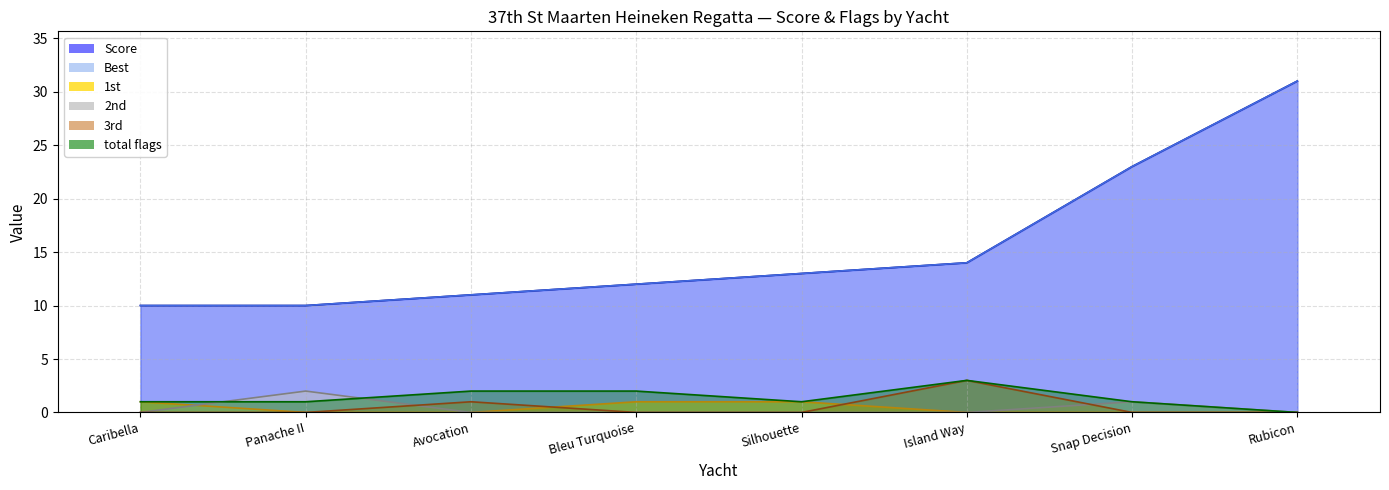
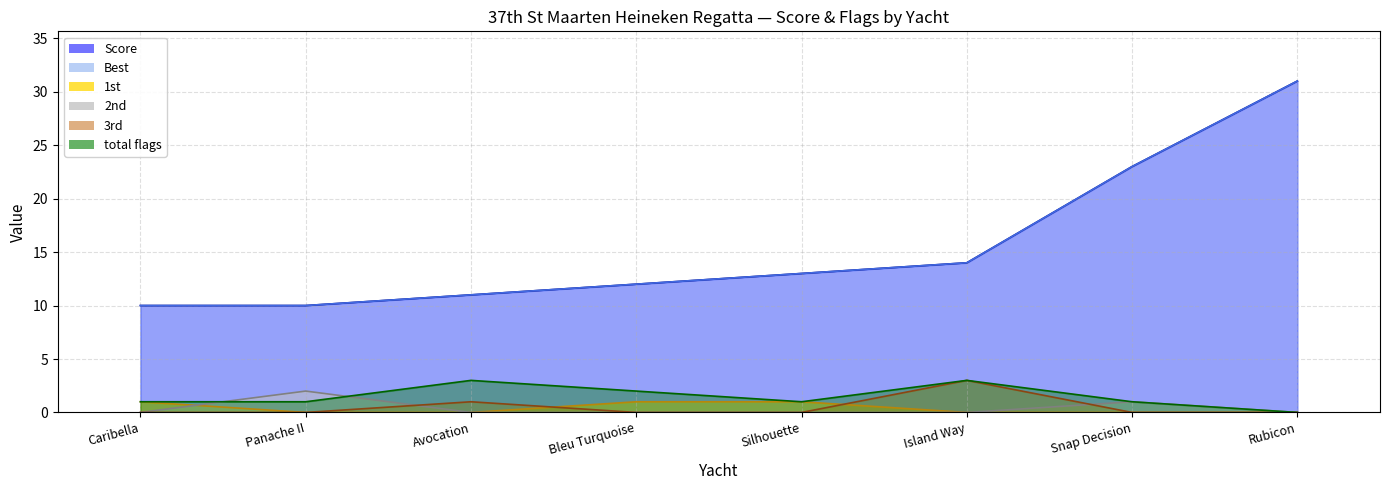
  {
    "1st": {
      "Bleu Turquoise": 1
    },
    "3rd": {
      "Avocation": 1
    },
    "total flags": {
      "Panache II": 1,
-     "Avocation": 2,
+     "Avocation": 3,
      "Bleu Turquoise": 2
    }
  }
